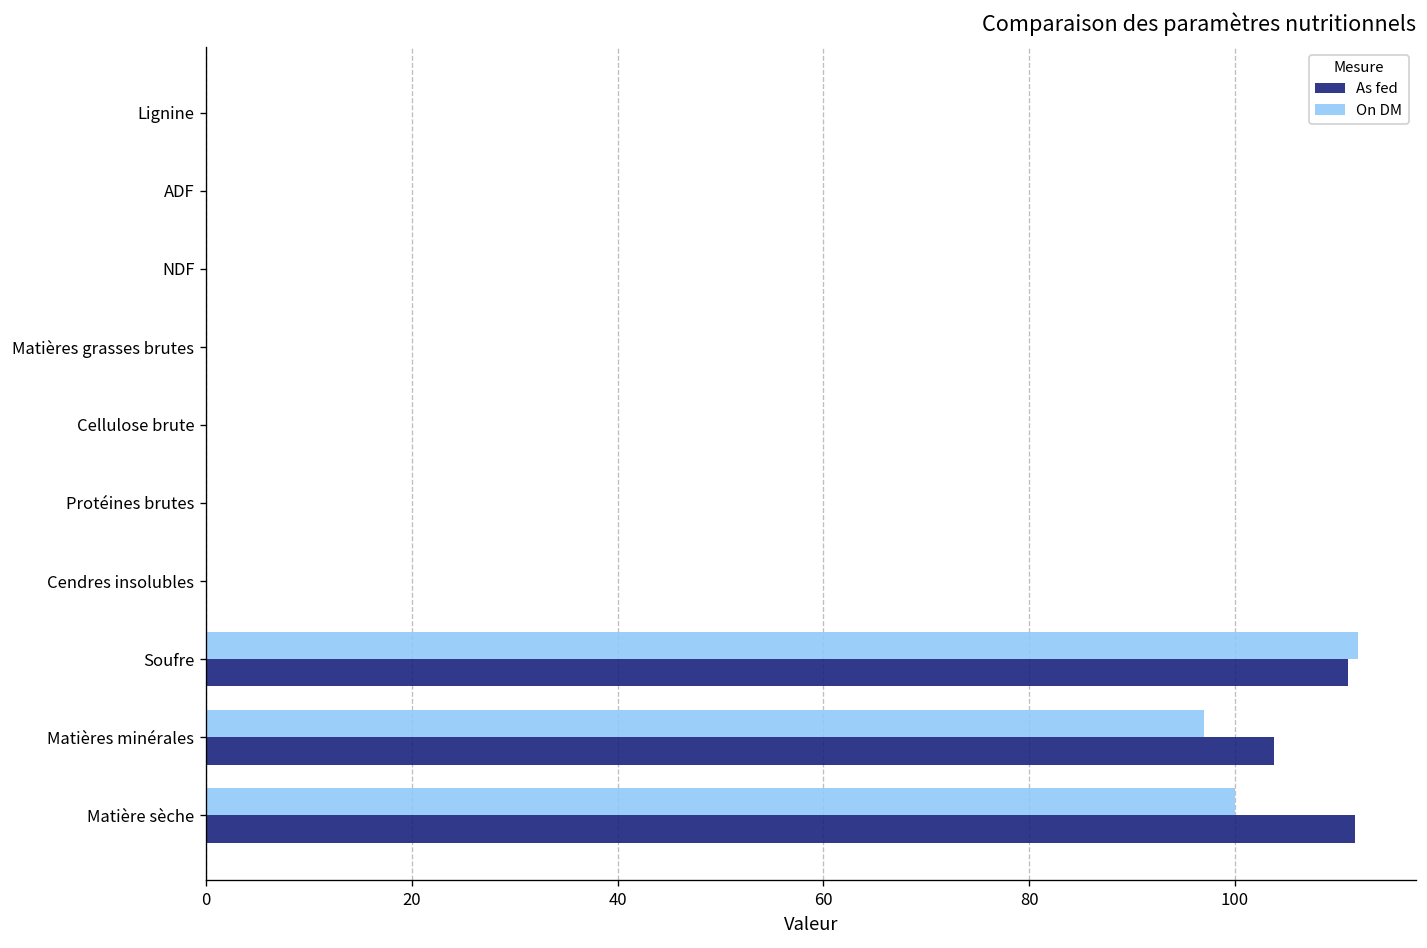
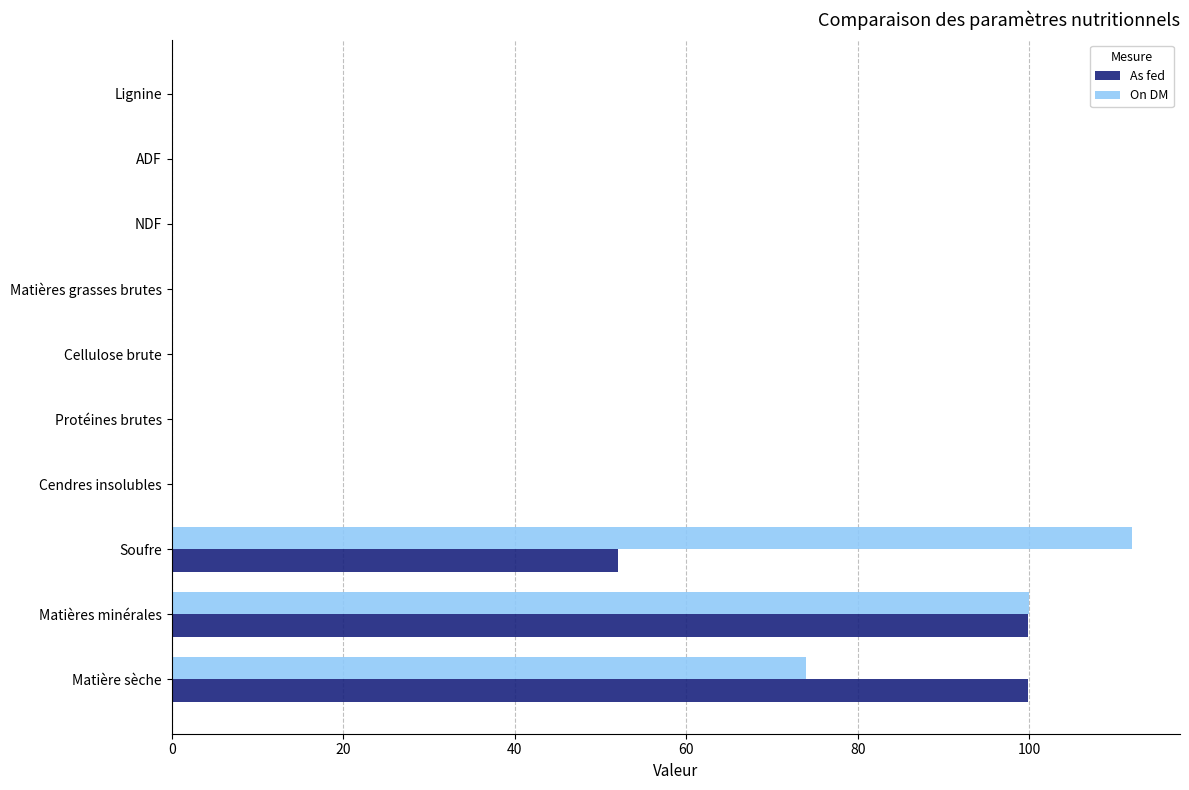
  {
    "As fed": {
      "Lignine": 0,
      "ADF": 0,
      "NDF": 0,
      "Matières grasses brutes": 0,
      "Cellulose brute": 0,
      "Protéines brutes": 0,
      "Cendres insolubles": 0,
-     "Soufre": 111,
-     "Matières minérales": 104,
-     "Matière sèche": 112
+     "Soufre": 52,
+     "Matières minérales": 100,
+     "Matière sèche": 100
    },
    "On DM": {
      "Lignine": 0,
      "ADF": 0,
      "NDF": 0,
      "Matières grasses brutes": 0,
      "Cellulose brute": 0,
      "Protéines brutes": 0,
      "Cendres insolubles": 0,
      "Soufre": 112,
-     "Matières minérales": 97,
-     "Matière sèche": 100
+     "Matières minérales": 100,
+     "Matière sèche": 74
    }
  }
